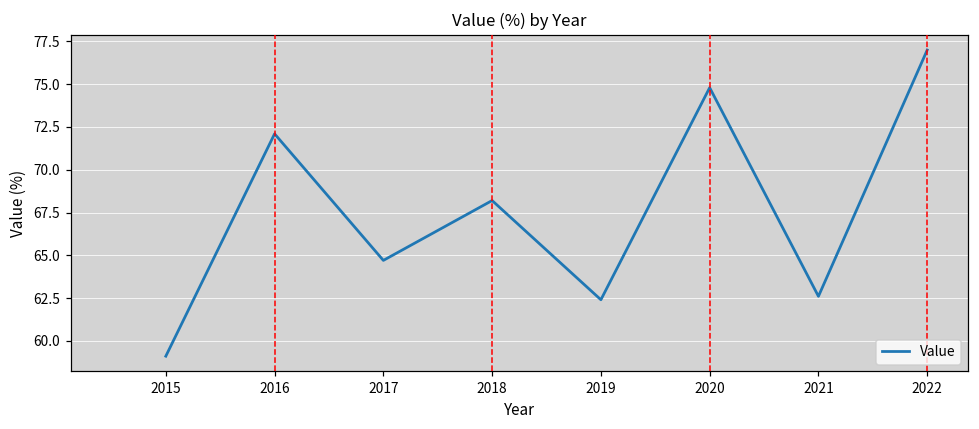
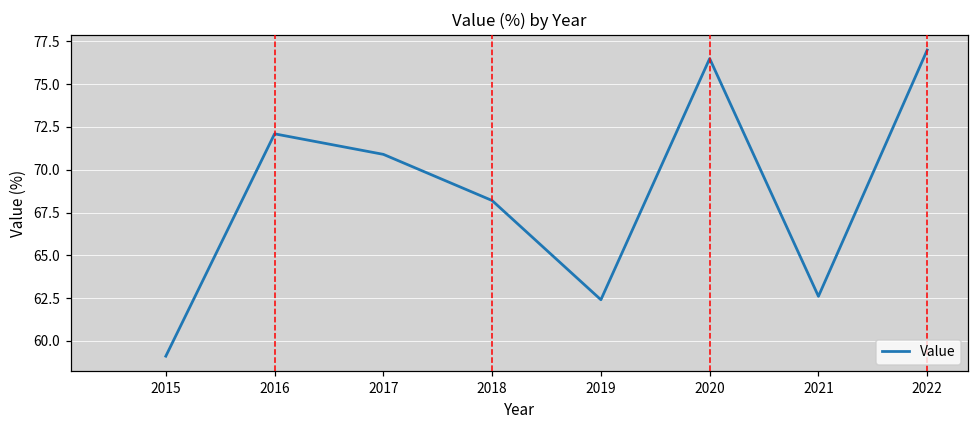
  {
    "2015": 59.1,
    "2016": 72.1,
-   "2017": 64.7,
+   "2017": 70.9,
    "2018": 68.2,
    "2019": 62.4,
-   "2020": 74.8,
+   "2020": 76.5,
    "2021": 62.6,
    "2022": 77.0
  }
